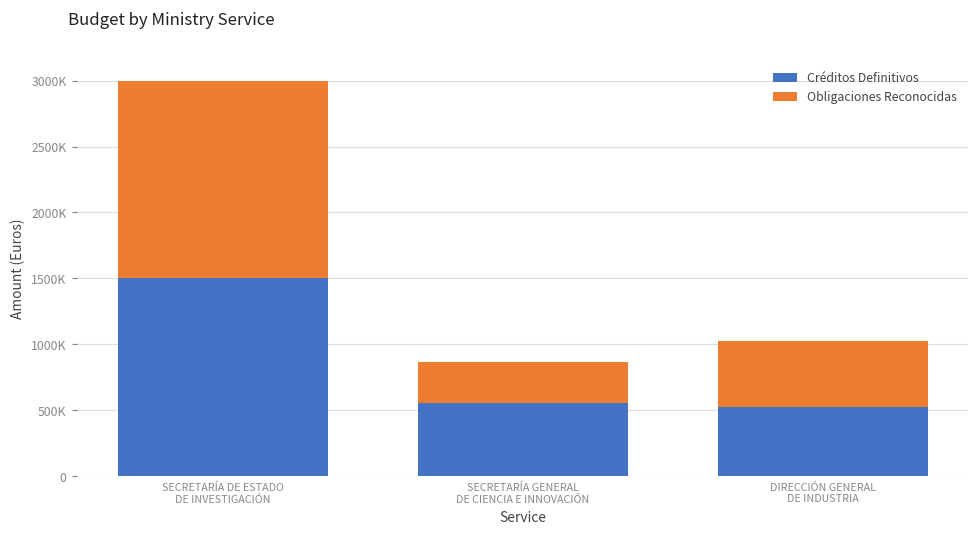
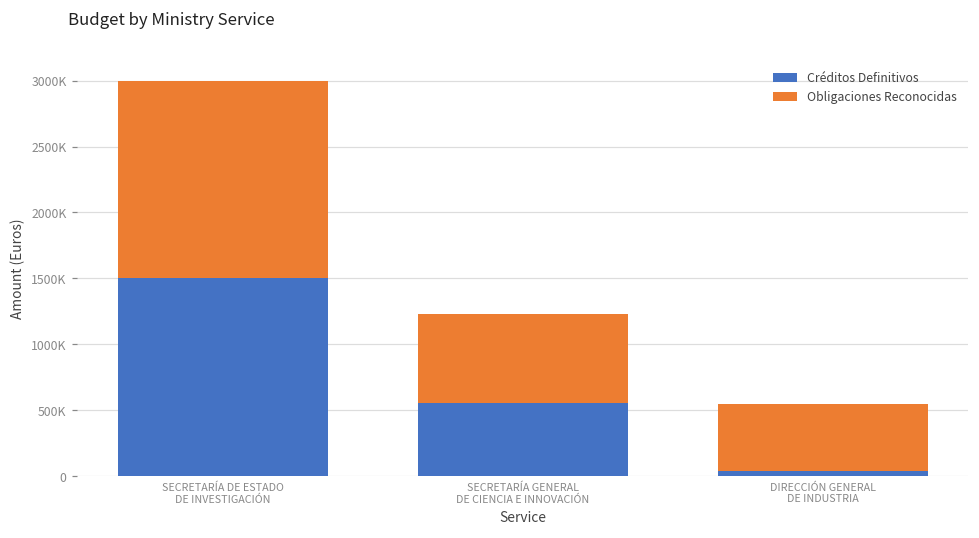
  {
    "Créditos Definitivos": {
      "SECRETARÍA DE ESTADO DE INVESTIGACIÓN": 1500000,
      "SECRETARÍA GENERAL DE CIENCIA E INNOVACIÓN": 550000,
-     "DIRECCIÓN GENERAL DE INDUSTRIA": 520000
+     "DIRECCIÓN GENERAL DE INDUSTRIA": 40000
    },
    "Obligaciones Reconocidas": {
      "SECRETARÍA DE ESTADO DE INVESTIGACIÓN": 1500000,
-     "SECRETARÍA GENERAL DE CIENCIA E INNOVACIÓN": 310000,
+     "SECRETARÍA GENERAL DE CIENCIA E INNOVACIÓN": 680000,
      "DIRECCIÓN GENERAL DE INDUSTRIA": 500000
    }
  }
